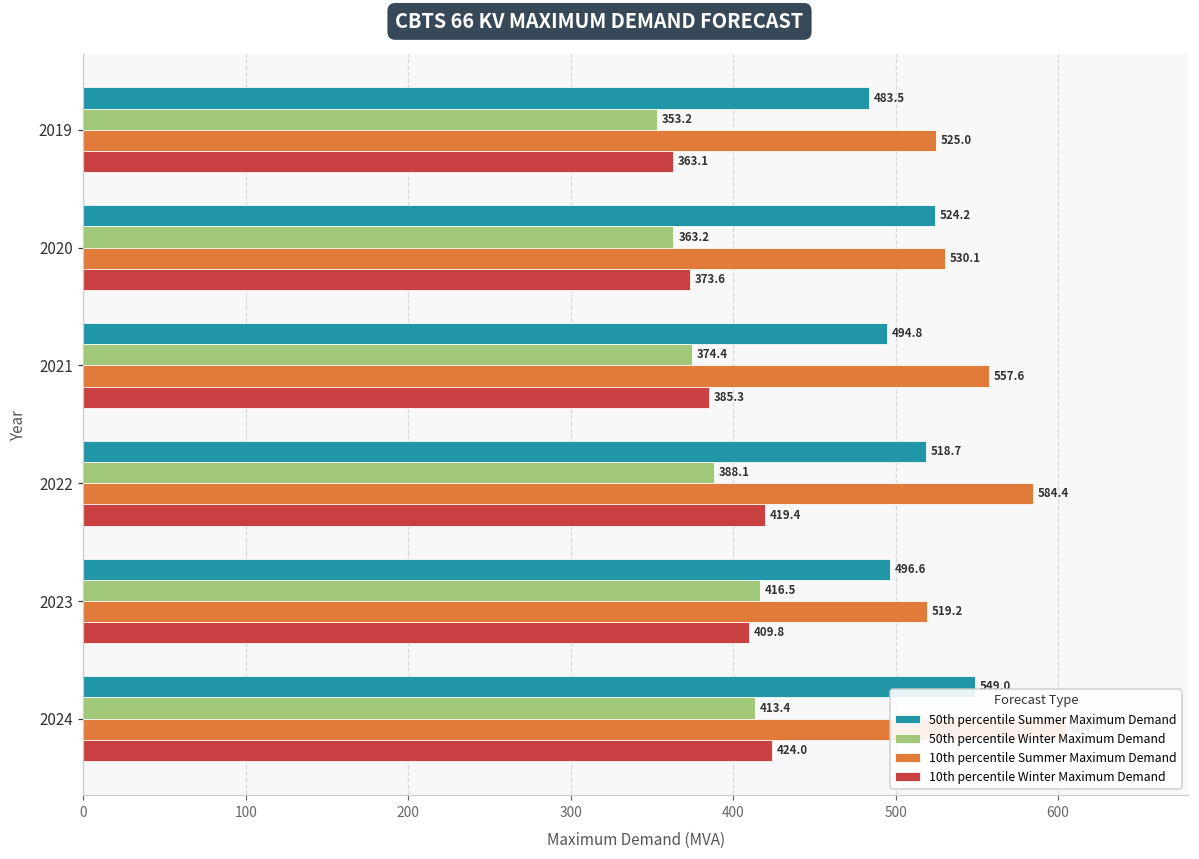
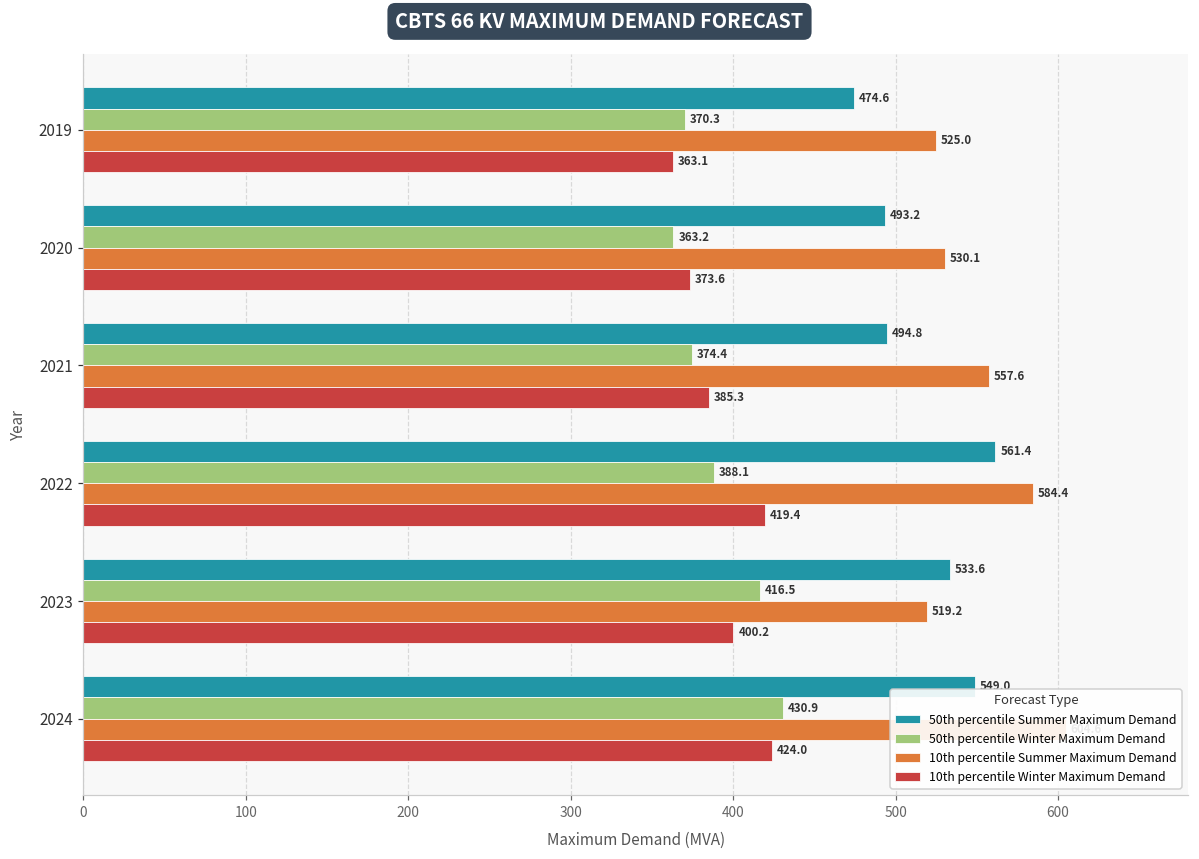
  {
    "50th percentile Summer Maximum Demand": {
-     "2019": 483.5,
-     "2020": 524.2,
+     "2019": 474.6,
+     "2020": 493.2,
      "2021": 494.8,
-     "2022": 518.7,
-     "2023": 496.6,
+     "2022": 561.4,
+     "2023": 533.6,
      "2024": 549.0
    },
    "50th percentile Winter Maximum Demand": {
-     "2019": 353.2,
+     "2019": 370.3,
      "2020": 363.2,
      "2021": 374.4,
      "2022": 388.1,
      "2023": 416.5,
-     "2024": 413.4
+     "2024": 430.9
    },
    "10th percentile Summer Maximum Demand": {
      "2019": 525.0,
      "2020": 530.1,
      "2021": 557.6,
      "2022": 584.4,
      "2023": 519.2
    },
    "10th percentile Winter Maximum Demand": {
      "2019": 363.1,
      "2020": 373.6,
      "2021": 385.3,
      "2022": 419.4,
-     "2023": 409.8,
+     "2023": 400.2,
      "2024": 424.0
    }
  }
